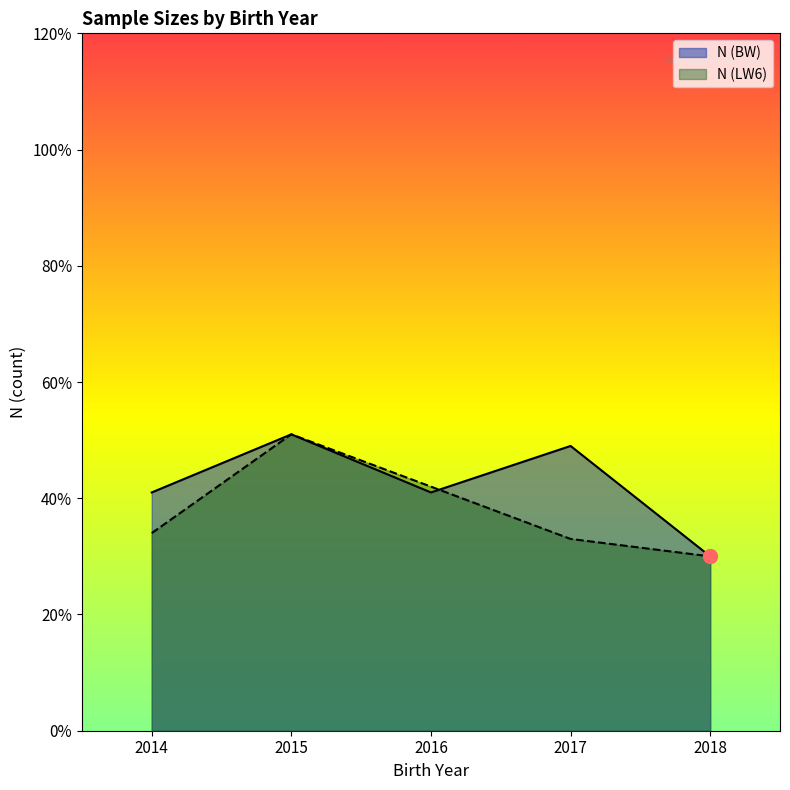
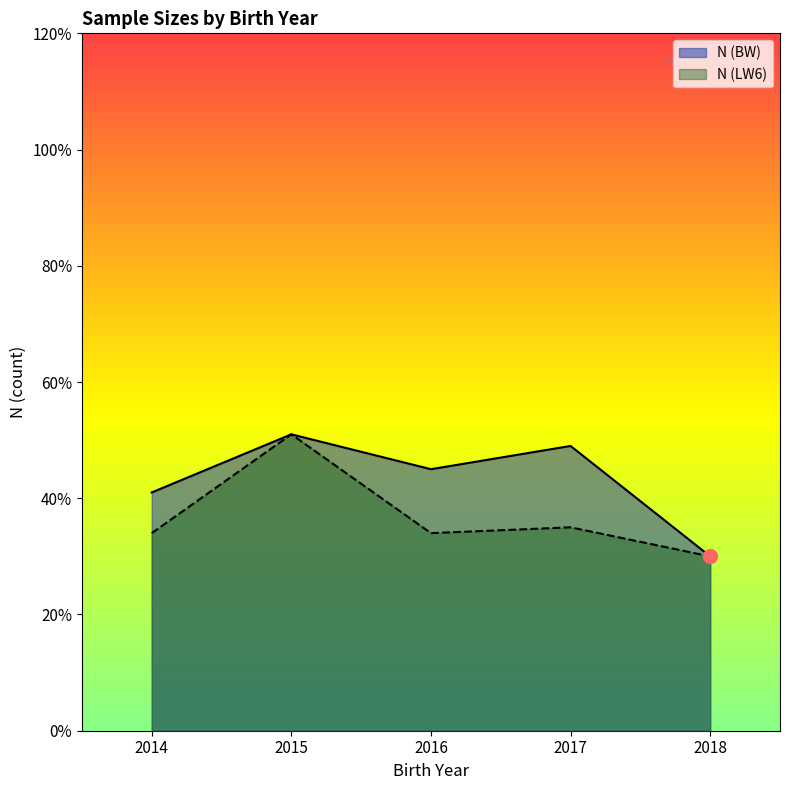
  {
    "N (BW)": {
      "2014": "41%",
-     "2016": "41%",
+     "2016": "45%",
      "2017": "49%"
    },
    "N (LW6)": {
      "2014": "34%",
-     "2016": "42%",
-     "2017": "33%"
+     "2016": "34%",
+     "2017": "35%"
    }
  }
